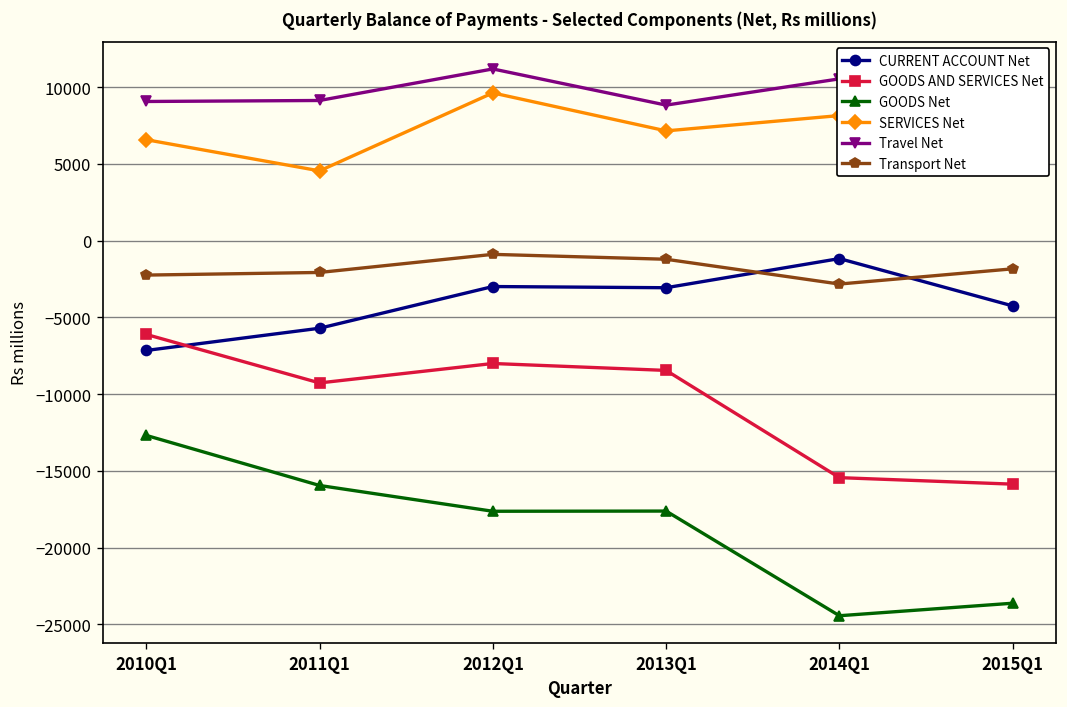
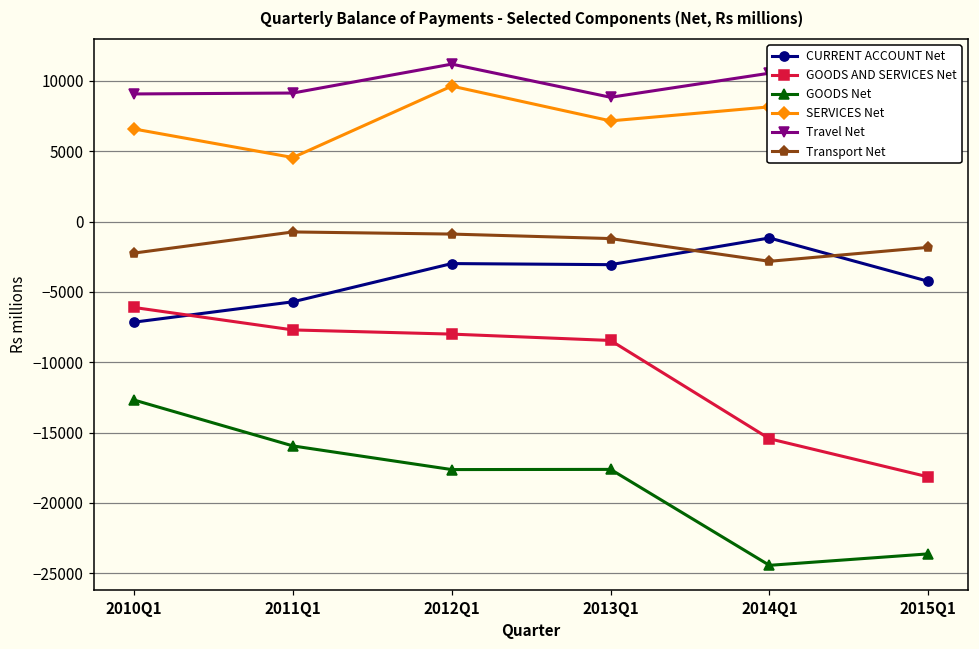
  {
    "CURRENT ACCOUNT Net": {
      "2010Q1": -7200,
      "2011Q1": -5700,
      "2012Q1": -3000,
      "2013Q1": -3100,
      "2014Q1": -1200,
      "2015Q1": -4300
    },
    "GOODS AND SERVICES Net": {
      "2010Q1": -6100,
-     "2011Q1": -9300,
+     "2011Q1": -7700,
      "2012Q1": -8000,
      "2013Q1": -8500,
      "2014Q1": -15400,
-     "2015Q1": -15900
+     "2015Q1": -18200
    },
    "GOODS Net": {
      "2010Q1": -12700,
      "2011Q1": -16000,
      "2012Q1": -17600,
      "2013Q1": -17600,
      "2014Q1": -24400,
      "2015Q1": -23600
    },
    "SERVICES Net": {
      "2010Q1": 6600,
      "2011Q1": 4600,
      "2012Q1": 9600,
      "2013Q1": 7200
    },
    "Travel Net": {
      "2010Q1": 9100,
      "2011Q1": 9100,
      "2012Q1": 11200,
      "2013Q1": 8800
    },
    "Transport Net": {
      "2010Q1": -2200,
-     "2011Q1": -2100,
+     "2011Q1": -700,
      "2012Q1": -900,
      "2013Q1": -1200,
      "2014Q1": -2800,
      "2015Q1": -1800
    }
  }
